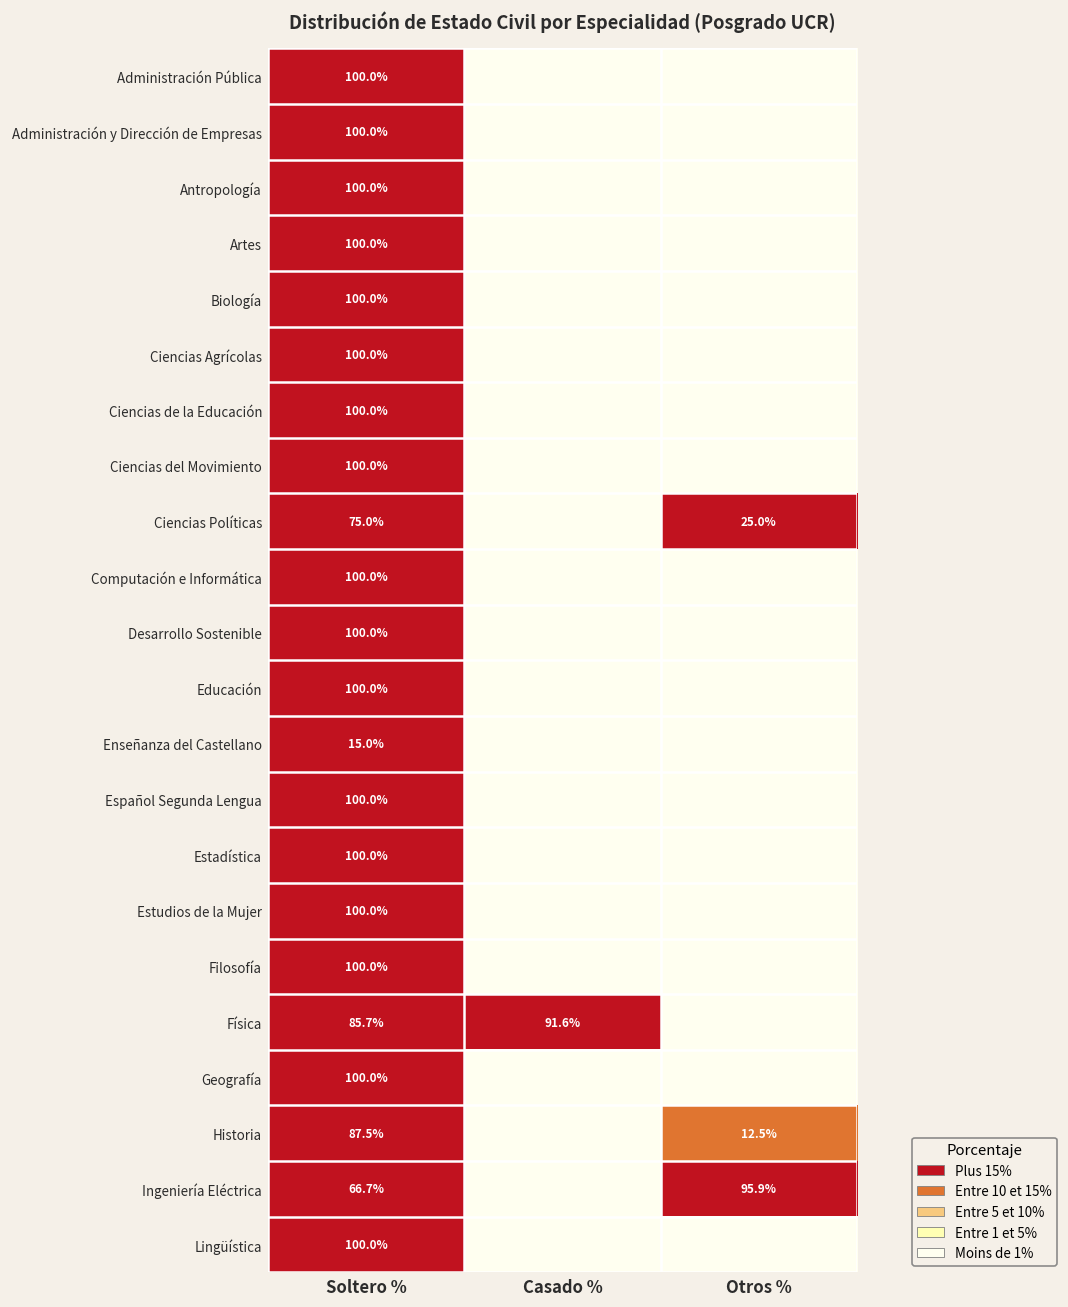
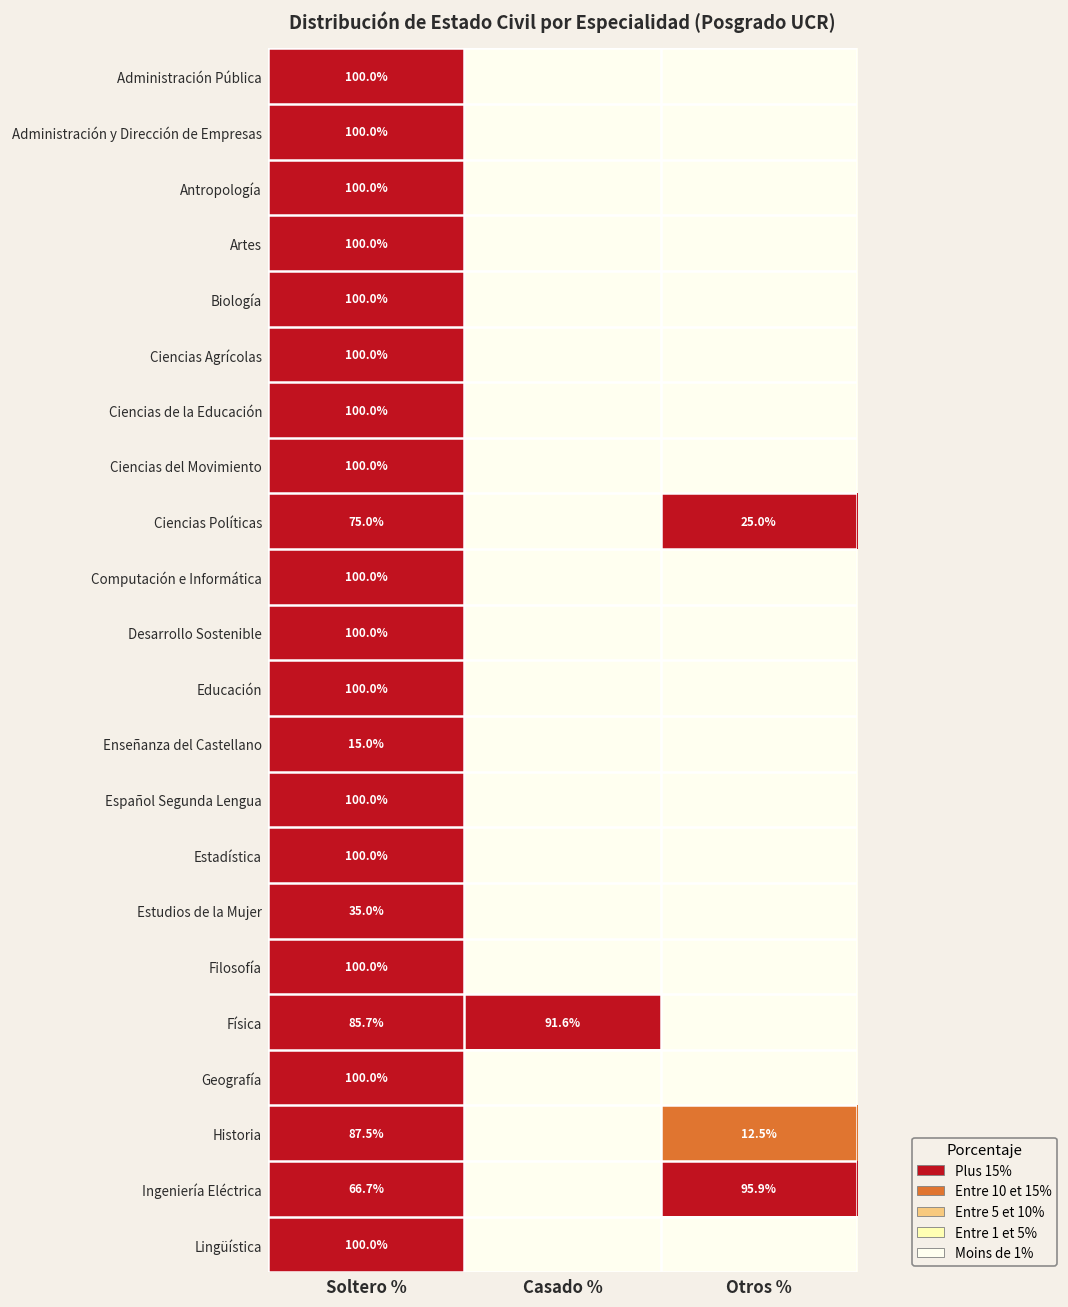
  {
    "Administración Pública": {
      "Soltero %": "100.0%"
    },
    "Administración y Dirección de Empresas": {
      "Soltero %": "100.0%"
    },
    "Antropología": {
      "Soltero %": "100.0%"
    },
    "Artes": {
      "Soltero %": "100.0%"
    },
    "Biología": {
      "Soltero %": "100.0%"
    },
    "Ciencias Agrícolas": {
      "Soltero %": "100.0%"
    },
    "Ciencias de la Educación": {
      "Soltero %": "100.0%"
    },
    "Ciencias del Movimiento": {
      "Soltero %": "100.0%"
    },
    "Ciencias Políticas": {
      "Soltero %": "75.0%",
      "Otros %": "25.0%"
    },
    "Computación e Informática": {
      "Soltero %": "100.0%"
    },
    "Desarrollo Sostenible": {
      "Soltero %": "100.0%"
    },
    "Educación": {
      "Soltero %": "100.0%"
    },
    "Enseñanza del Castellano": {
      "Soltero %": "15.0%"
    },
    "Español Segunda Lengua": {
      "Soltero %": "100.0%"
    },
    "Estadística": {
      "Soltero %": "100.0%"
    },
    "Estudios de la Mujer": {
-     "Soltero %": "100.0%"
+     "Soltero %": "35.0%"
    },
    "Filosofía": {
      "Soltero %": "100.0%"
    },
    "Física": {
      "Soltero %": "85.7%",
      "Casado %": "91.6%"
    },
    "Geografía": {
      "Soltero %": "100.0%"
    },
    "Historia": {
      "Soltero %": "87.5%",
      "Otros %": "12.5%"
    },
    "Ingeniería Eléctrica": {
      "Soltero %": "66.7%",
      "Otros %": "95.9%"
    },
    "Lingüística": {
      "Soltero %": "100.0%"
    }
  }
